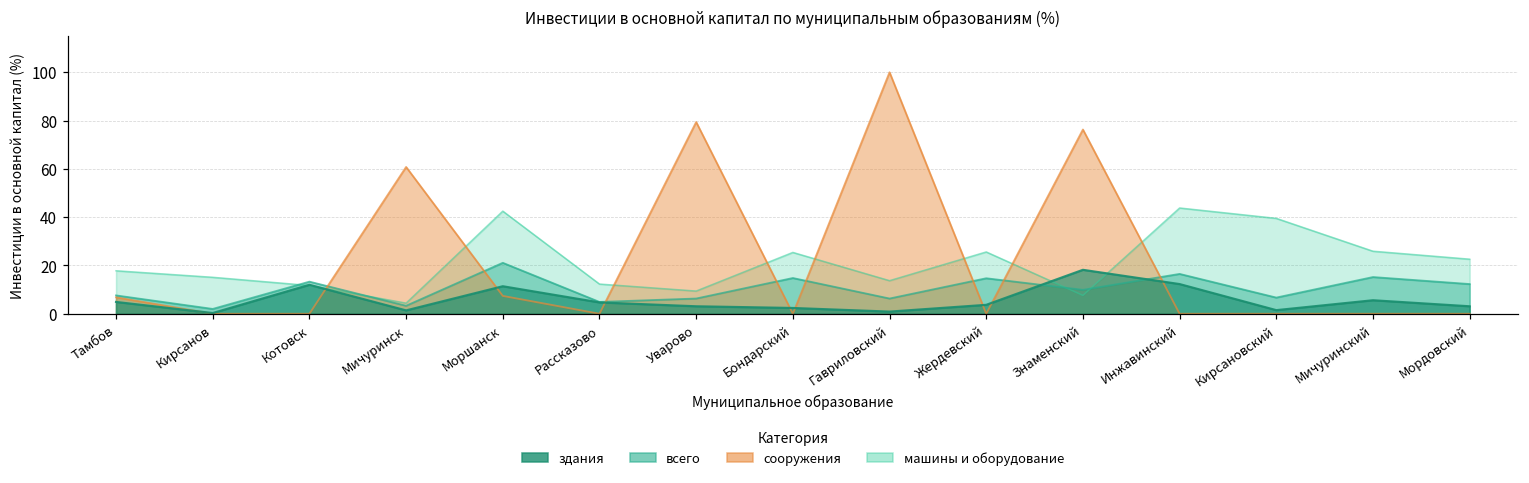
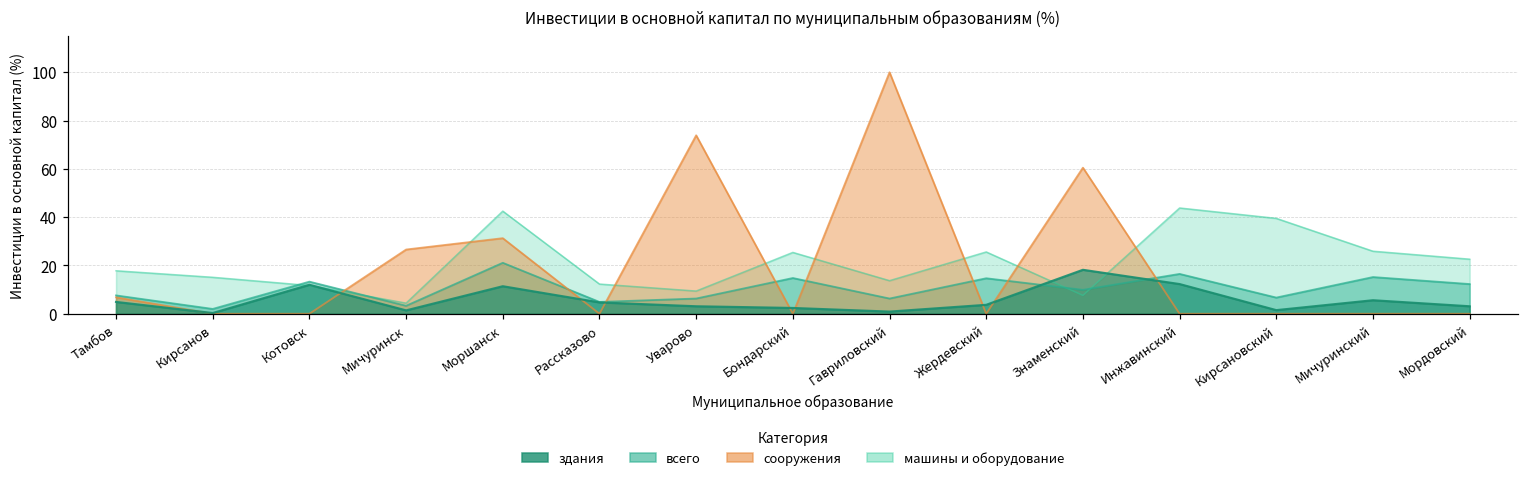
  {
    "сооружения": {
      "Котовск": 0,
-     "Мичуринск": 61,
-     "Моршанск": 7,
+     "Мичуринск": 27,
+     "Моршанск": 31,
      "Рассказово": 0,
-     "Уварово": 79,
+     "Уварово": 74,
      "Бондарский": 0,
      "Гавриловский": 100,
      "Жердевский": 0,
-     "Знаменский": 76,
+     "Знаменский": 61,
      "Инжавинский": 0,
      "Кирсановский": 0,
      "Мичуринский": 0,
      "Мордовский": 0
    }
  }
